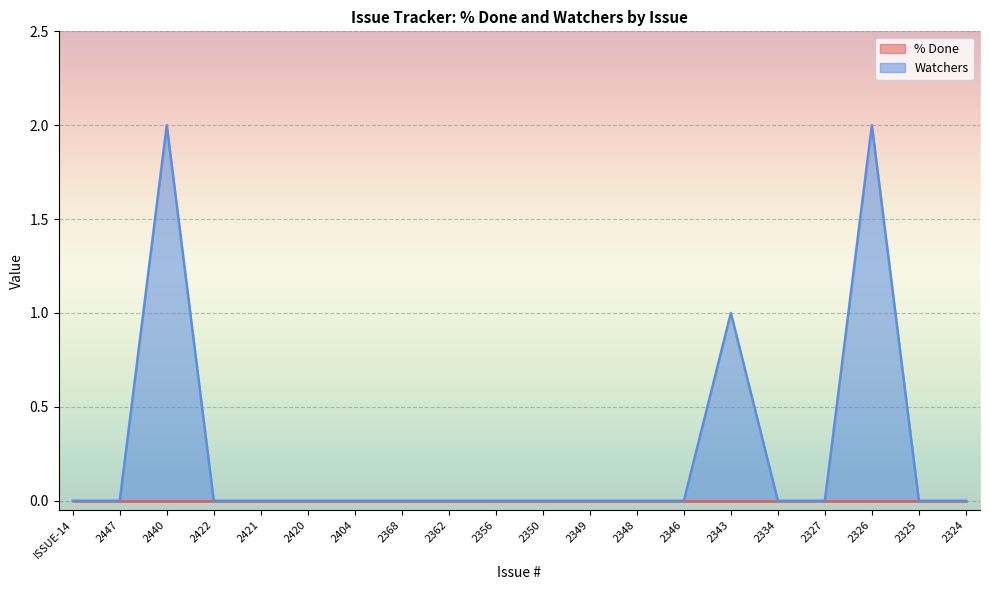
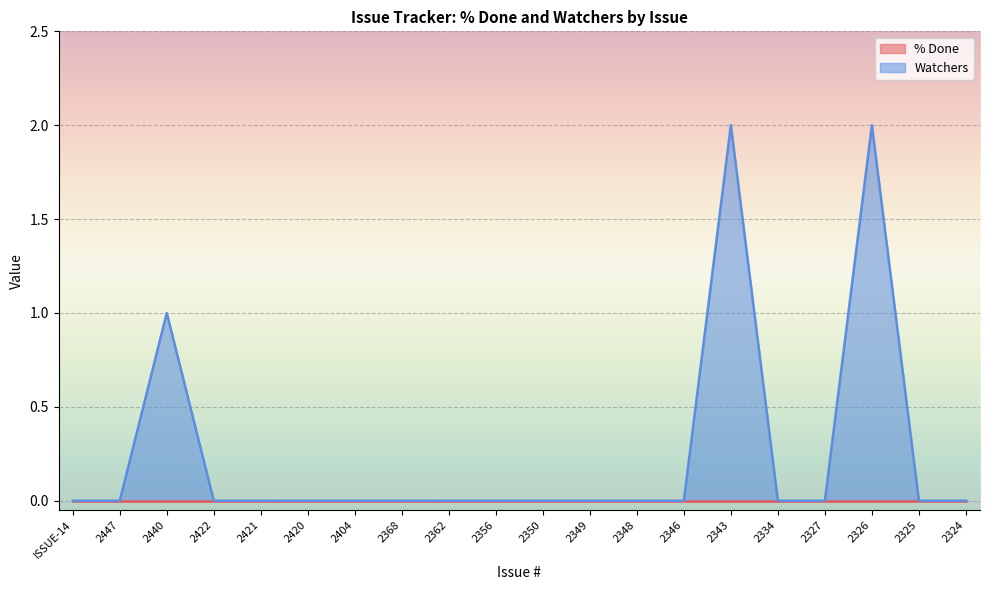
  {
    "% Done": {
      "2440": 0,
      "2343": 0,
      "2326": 0
    },
    "Watchers": {
-     "2440": 2,
-     "2343": 1,
+     "2440": 1,
+     "2343": 2,
      "2326": 2
    }
  }
